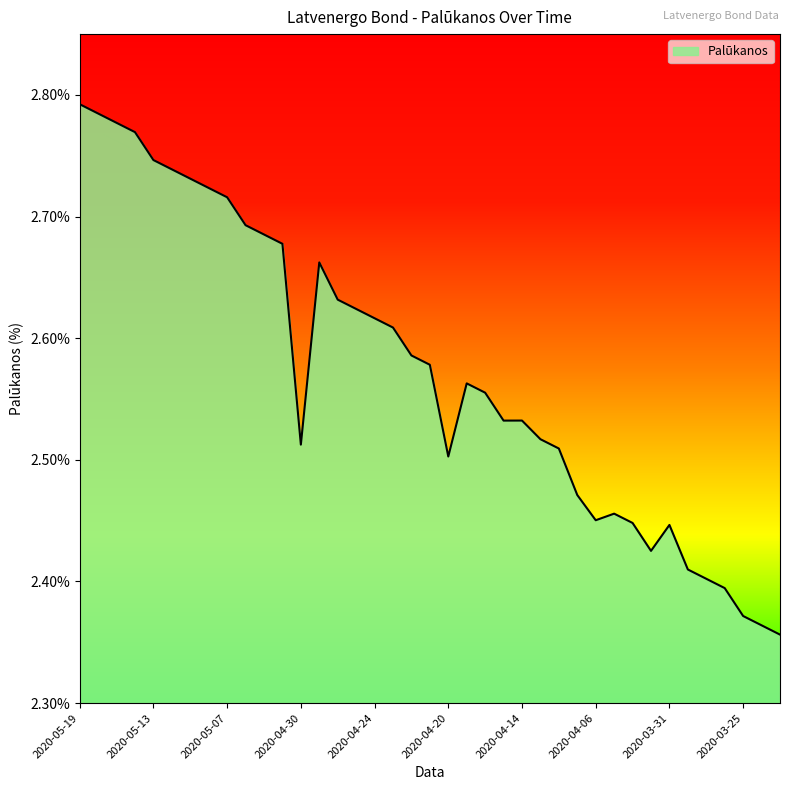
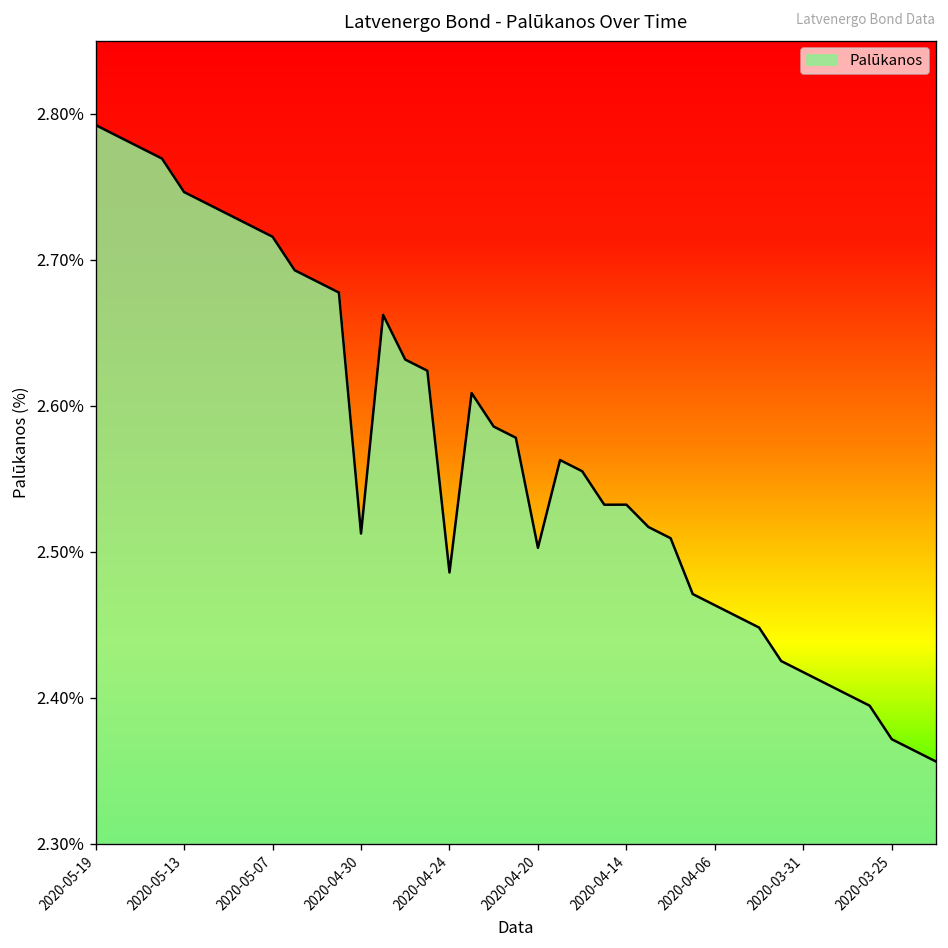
  {
    "2020-05-19": "2.792%",
    "2020-05-13": "2.746%",
    "2020-05-07": "2.716%",
    "2020-04-30": "2.512%",
-   "2020-04-24": "2.616%",
+   "2020-04-24": "2.486%",
    "2020-04-20": "2.503%",
    "2020-04-14": "2.532%",
-   "2020-04-06": "2.450%",
-   "2020-03-31": "2.446%",
+   "2020-04-06": "2.463%",
+   "2020-03-31": "2.417%",
    "2020-03-25": "2.372%"
  }
